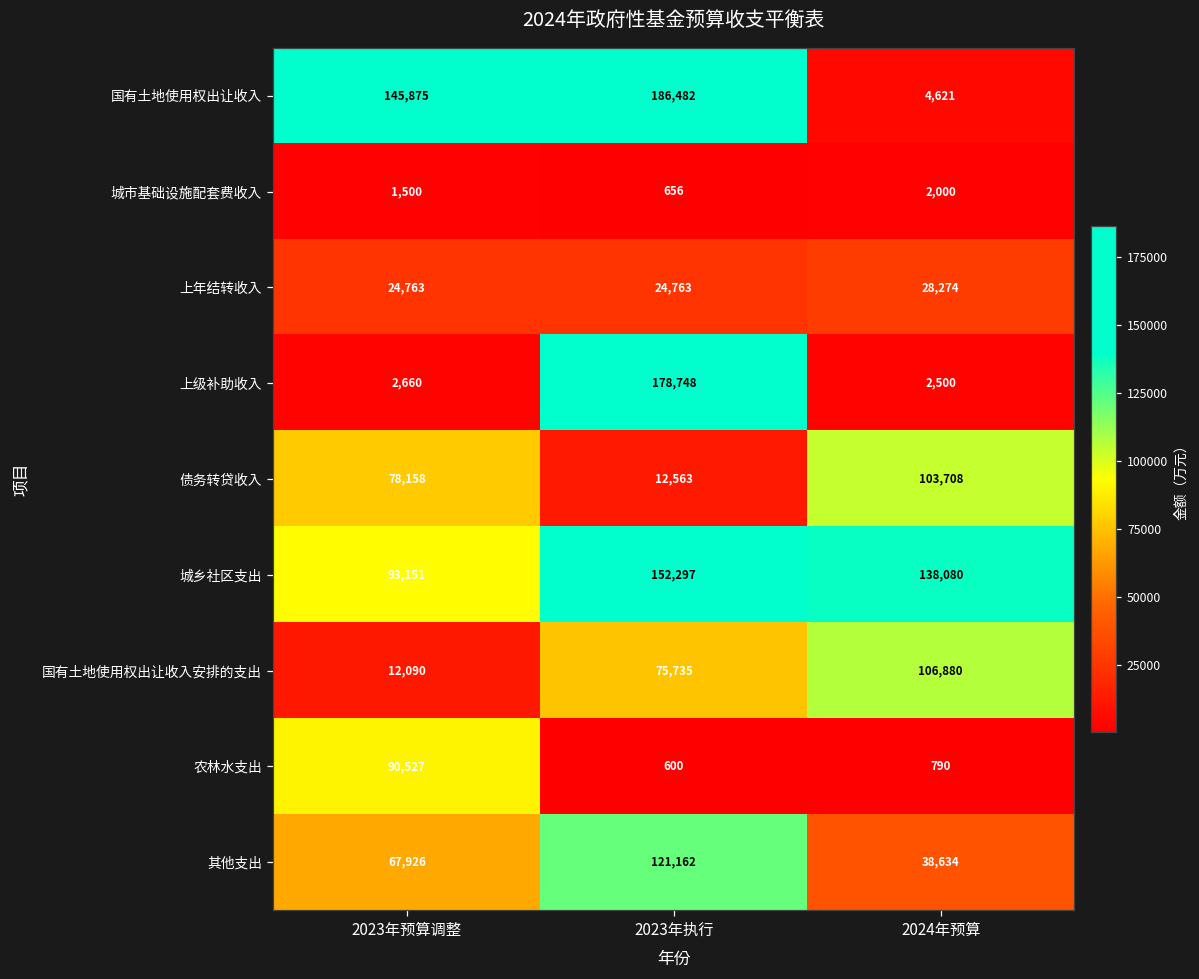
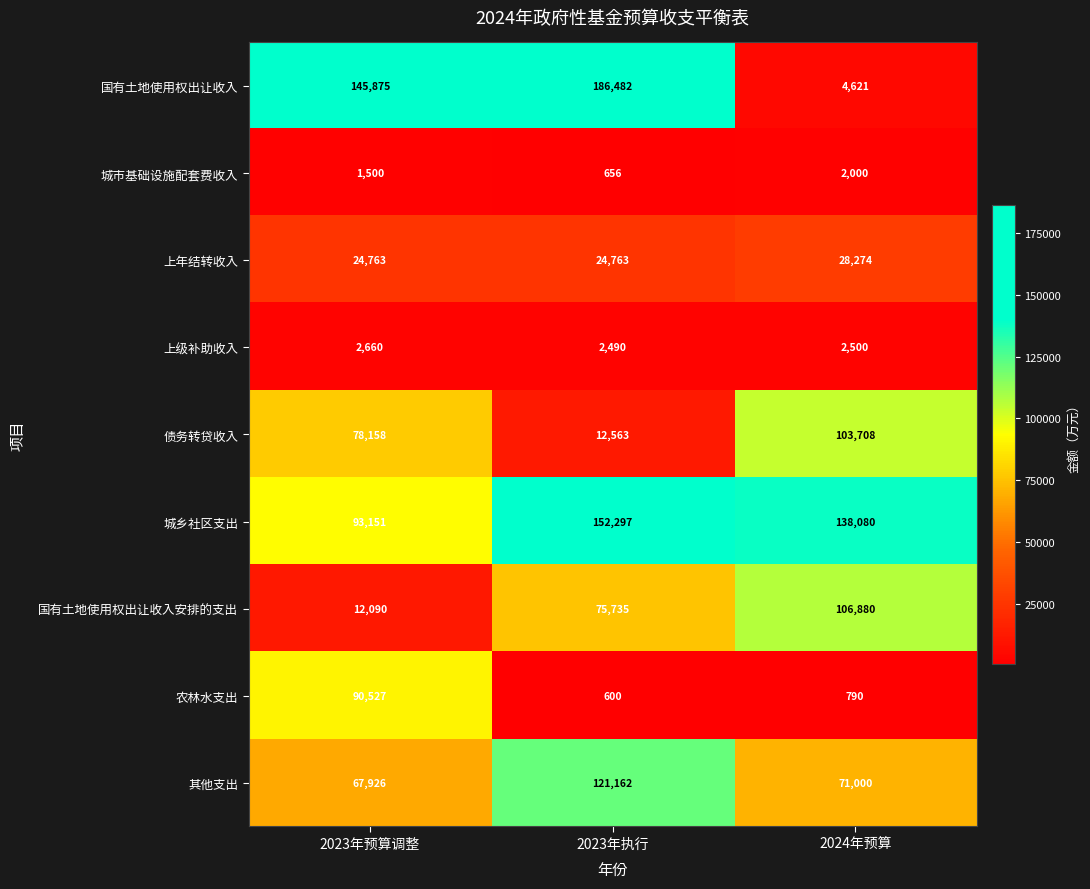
  {
    "国有土地使用权出让收入": {
      "2023年预算调整": "145,875",
      "2023年执行": "186,482",
      "2024年预算": "4,621"
    },
    "城市基础设施配套费收入": {
      "2023年预算调整": "1,500",
      "2023年执行": "656",
      "2024年预算": "2,000"
    },
    "上年结转收入": {
      "2023年预算调整": "24,763",
      "2023年执行": "24,763",
      "2024年预算": "28,274"
    },
    "上级补助收入": {
      "2023年预算调整": "2,660",
-     "2023年执行": "178,748",
+     "2023年执行": "2,490",
      "2024年预算": "2,500"
    },
    "债务转贷收入": {
      "2023年预算调整": "78,158",
      "2023年执行": "12,563",
      "2024年预算": "103,708"
    },
    "城乡社区支出": {
      "2023年预算调整": "93,151",
      "2023年执行": "152,297",
      "2024年预算": "138,080"
    },
    "国有土地使用权出让收入安排的支出": {
      "2023年预算调整": "12,090",
      "2023年执行": "75,735",
      "2024年预算": "106,880"
    },
    "农林水支出": {
      "2023年预算调整": "90,527",
      "2023年执行": "600",
      "2024年预算": "790"
    },
    "其他支出": {
      "2023年预算调整": "67,926",
      "2023年执行": "121,162",
-     "2024年预算": "38,634"
+     "2024年预算": "71,000"
    }
  }
